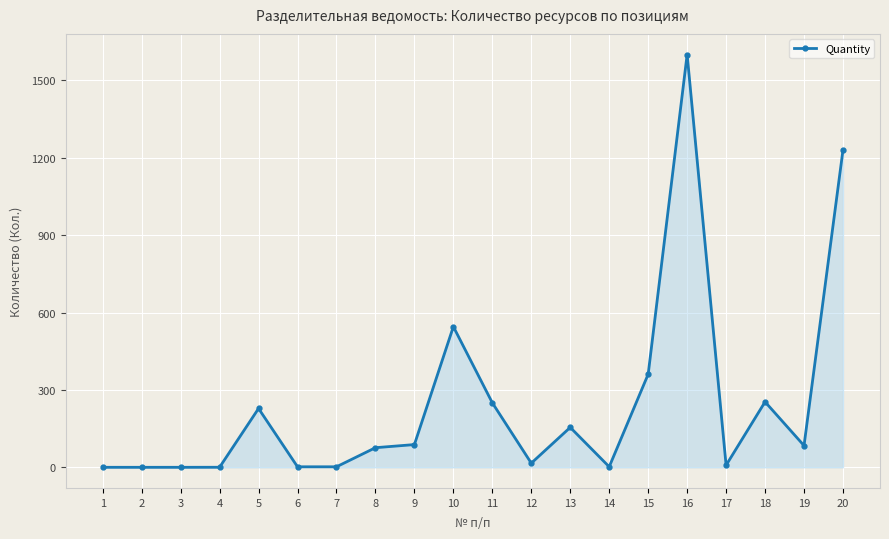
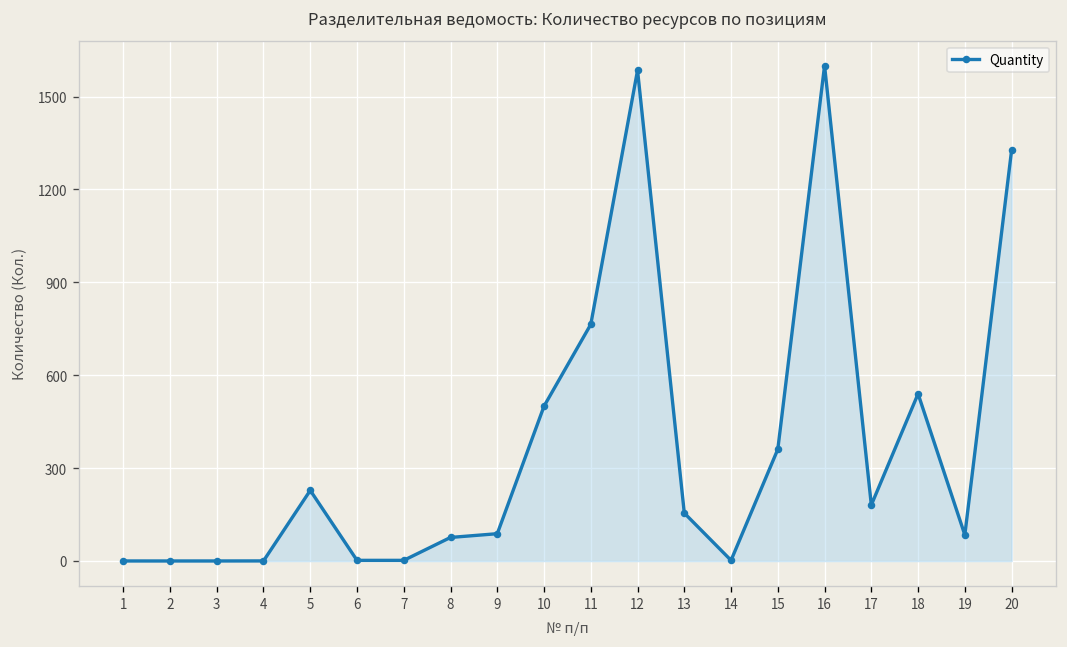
  {
    "1": 0,
    "2": 0,
    "3": 0,
    "4": 0,
    "5": 230,
    "6": 0,
    "7": 0,
    "8": 80,
    "9": 90,
-   "10": 550,
-   "11": 250,
-   "12": 20,
+   "10": 500,
+   "11": 760,
+   "12": 1580,
    "13": 150,
    "14": 0,
    "15": 360,
    "16": 1600,
-   "17": 10,
-   "18": 250,
+   "17": 180,
+   "18": 540,
    "19": 80,
-   "20": 1230
+   "20": 1330
  }
